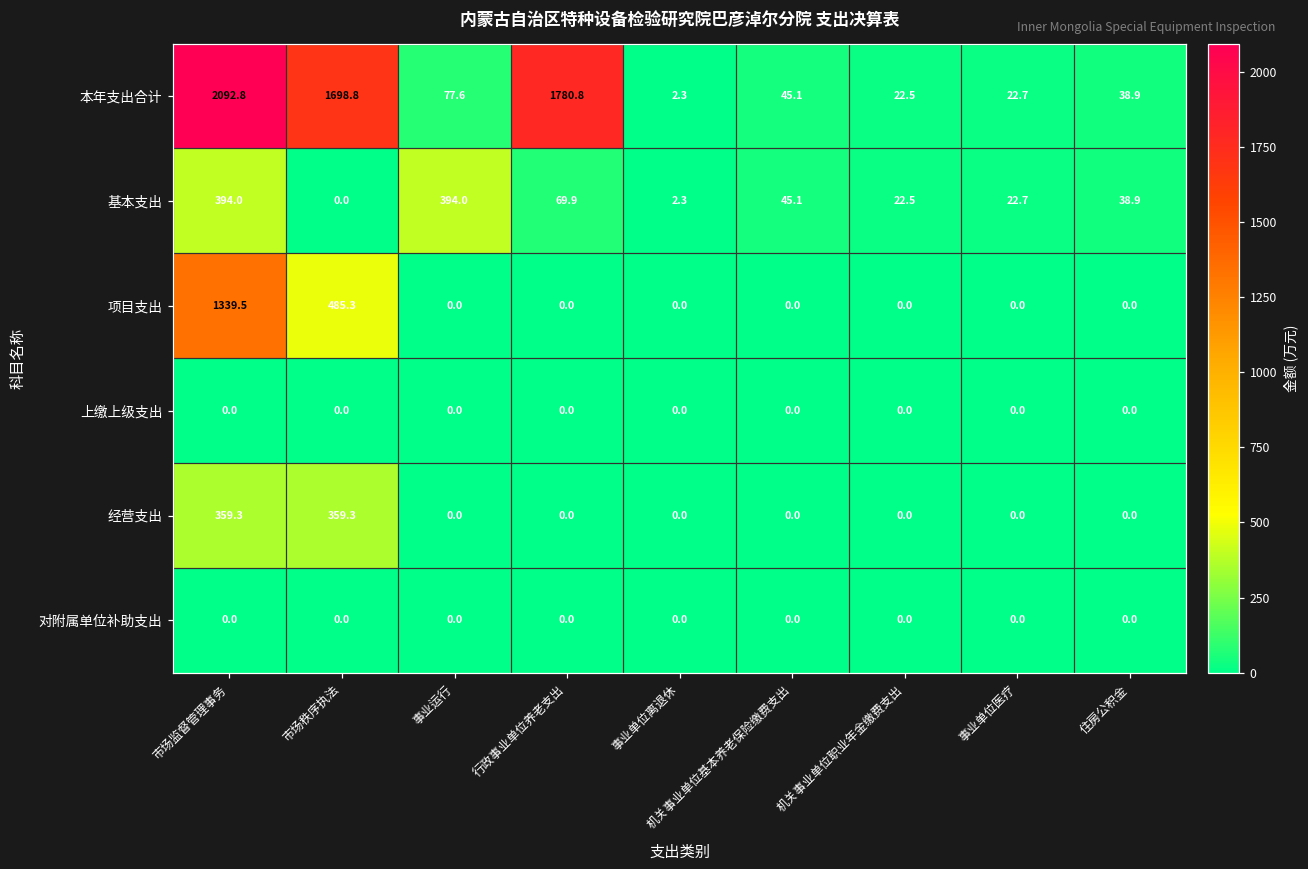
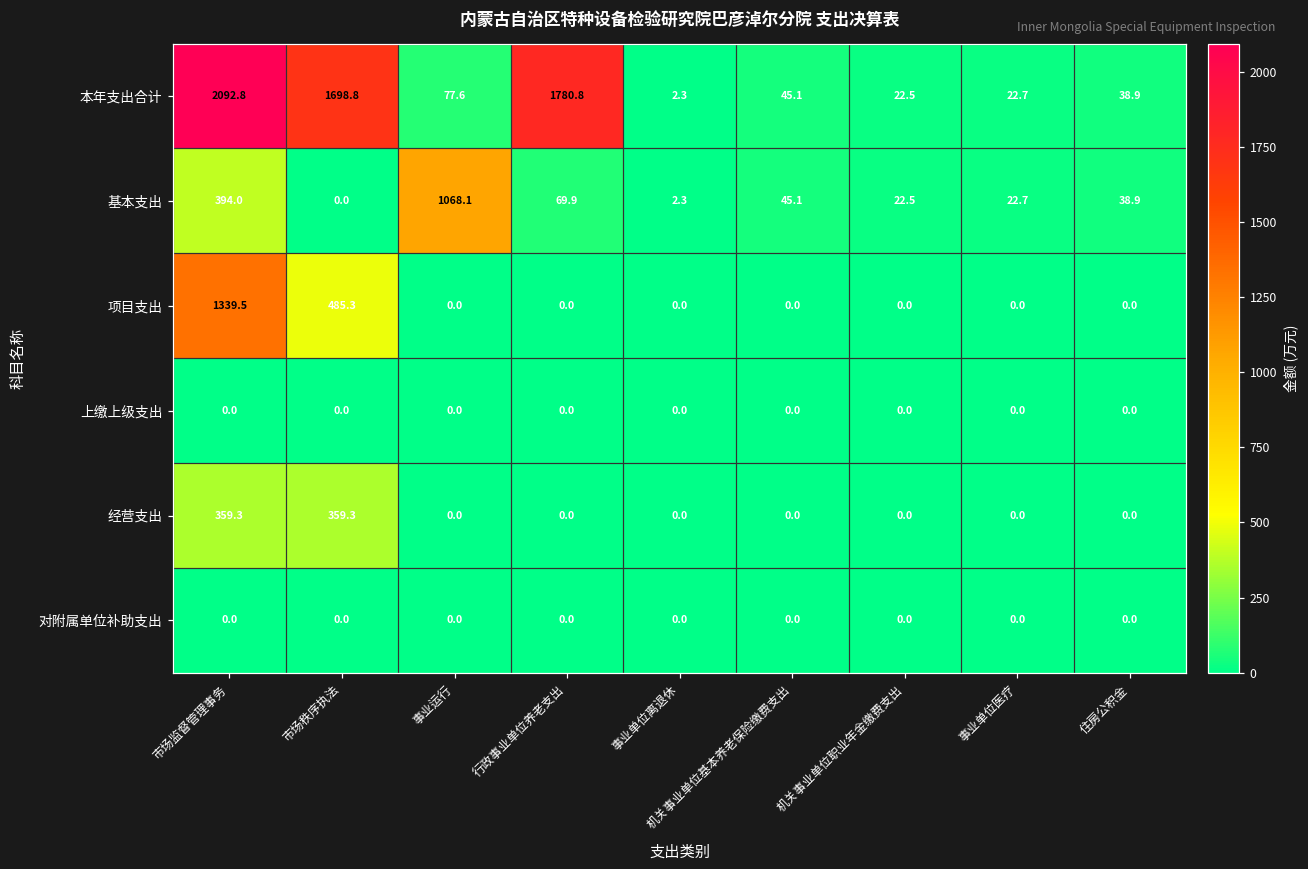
  {
    "本年支出合计": {
      "市场监督管理事务": 2092.8,
      "市场秩序执法": 1698.8,
      "事业运行": 77.6,
      "行政事业单位养老支出": 1780.8,
      "事业单位离退休": 2.3,
      "机关事业单位基本养老保险缴费支出": 45.1,
      "机关事业单位职业年金缴费支出": 22.5,
      "事业单位医疗": 22.7,
      "住房公积金": 38.9
    },
    "基本支出": {
      "市场监督管理事务": 394.0,
      "市场秩序执法": 0.0,
-     "事业运行": 394.0,
+     "事业运行": 1068.1,
      "行政事业单位养老支出": 69.9,
      "事业单位离退休": 2.3,
      "机关事业单位基本养老保险缴费支出": 45.1,
      "机关事业单位职业年金缴费支出": 22.5,
      "事业单位医疗": 22.7,
      "住房公积金": 38.9
    },
    "项目支出": {
      "市场监督管理事务": 1339.5,
      "市场秩序执法": 485.3,
      "事业运行": 0.0,
      "行政事业单位养老支出": 0.0,
      "事业单位离退休": 0.0,
      "机关事业单位基本养老保险缴费支出": 0.0,
      "机关事业单位职业年金缴费支出": 0.0,
      "事业单位医疗": 0.0,
      "住房公积金": 0.0
    },
    "上缴上级支出": {
      "市场监督管理事务": 0.0,
      "市场秩序执法": 0.0,
      "事业运行": 0.0,
      "行政事业单位养老支出": 0.0,
      "事业单位离退休": 0.0,
      "机关事业单位基本养老保险缴费支出": 0.0,
      "机关事业单位职业年金缴费支出": 0.0,
      "事业单位医疗": 0.0,
      "住房公积金": 0.0
    },
    "经营支出": {
      "市场监督管理事务": 359.3,
      "市场秩序执法": 359.3,
      "事业运行": 0.0,
      "行政事业单位养老支出": 0.0,
      "事业单位离退休": 0.0,
      "机关事业单位基本养老保险缴费支出": 0.0,
      "机关事业单位职业年金缴费支出": 0.0,
      "事业单位医疗": 0.0,
      "住房公积金": 0.0
    },
    "对附属单位补助支出": {
      "市场监督管理事务": 0.0,
      "市场秩序执法": 0.0,
      "事业运行": 0.0,
      "行政事业单位养老支出": 0.0,
      "事业单位离退休": 0.0,
      "机关事业单位基本养老保险缴费支出": 0.0,
      "机关事业单位职业年金缴费支出": 0.0,
      "事业单位医疗": 0.0,
      "住房公积金": 0.0
    }
  }
